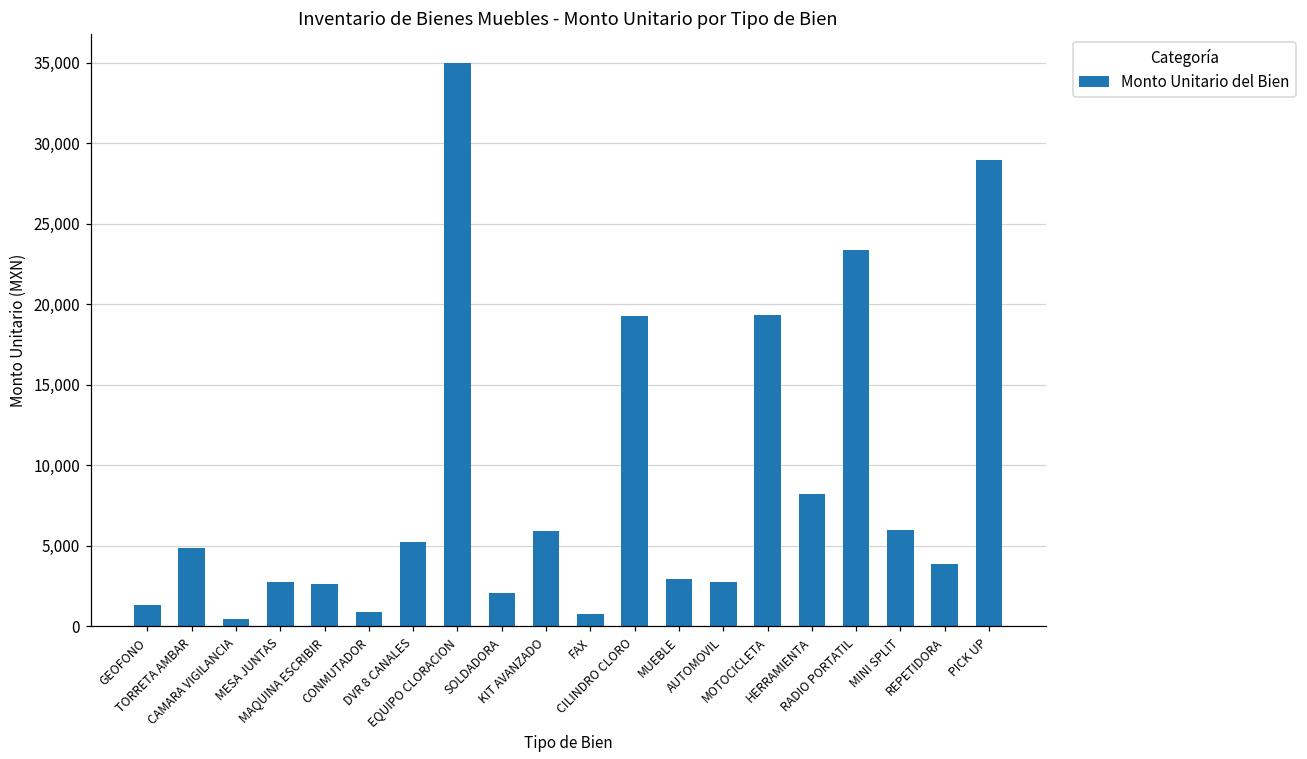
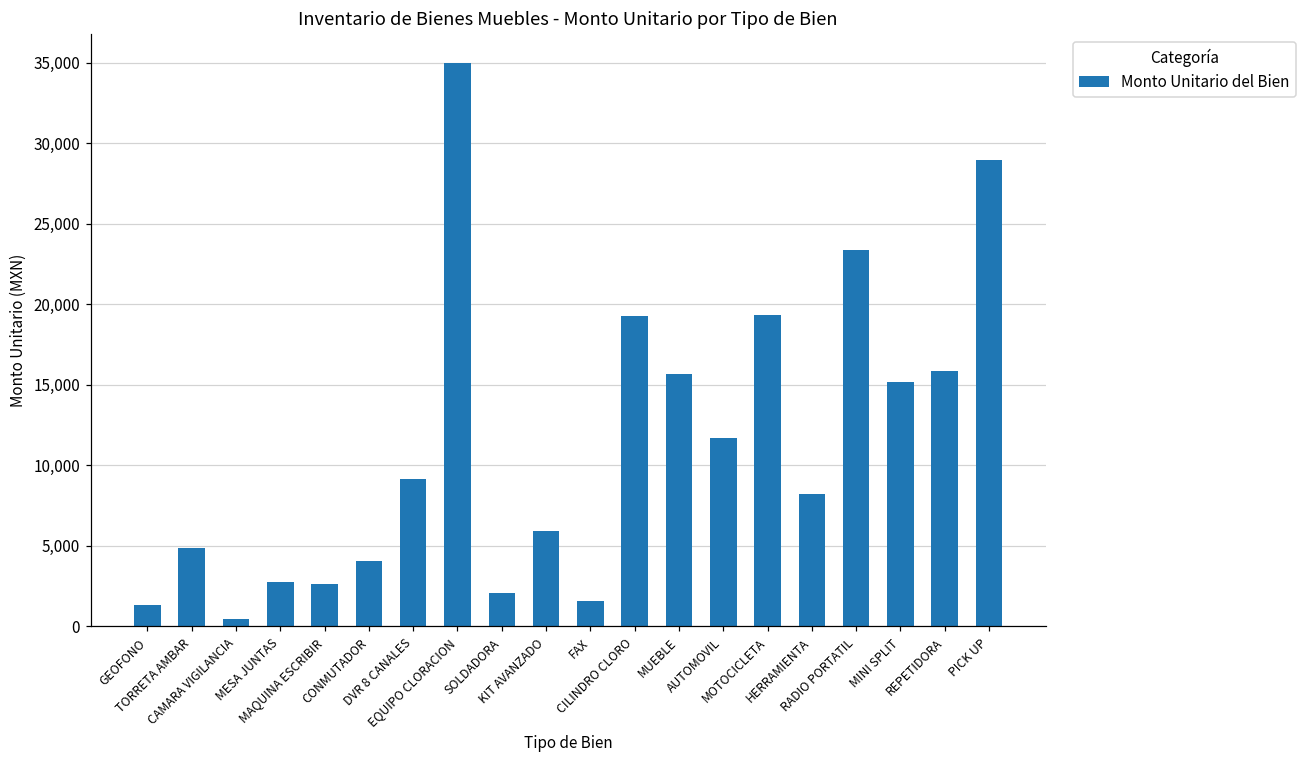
  {
    "GEOFONO": "1,300",
    "TORRETA AMBAR": "4,900",
    "CAMARA VIGILANCIA": "400",
    "MESA JUNTAS": "2,700",
    "MAQUINA ESCRIBIR": "2,600",
-   "CONMUTADOR": "900",
-   "DVR 8 CANALES": "5,200",
+   "CONMUTADOR": "4,100",
+   "DVR 8 CANALES": "9,200",
    "EQUIPO CLORACION": "35,000",
    "SOLDADORA": "2,100",
    "KIT AVANZADO": "5,900",
-   "FAX": "800",
+   "FAX": "1,500",
    "CILINDRO CLORO": "19,300",
-   "MUEBLE": "3,000",
-   "AUTOMOVIL": "2,700",
+   "MUEBLE": "15,700",
+   "AUTOMOVIL": "11,700",
    "MOTOCICLETA": "19,300",
    "HERRAMIENTA": "8,200",
    "RADIO PORTATIL": "23,400",
-   "MINI SPLIT": "6,000",
-   "REPETIDORA": "3,900",
+   "MINI SPLIT": "15,100",
+   "REPETIDORA": "15,800",
    "PICK UP": "28,900"
  }
